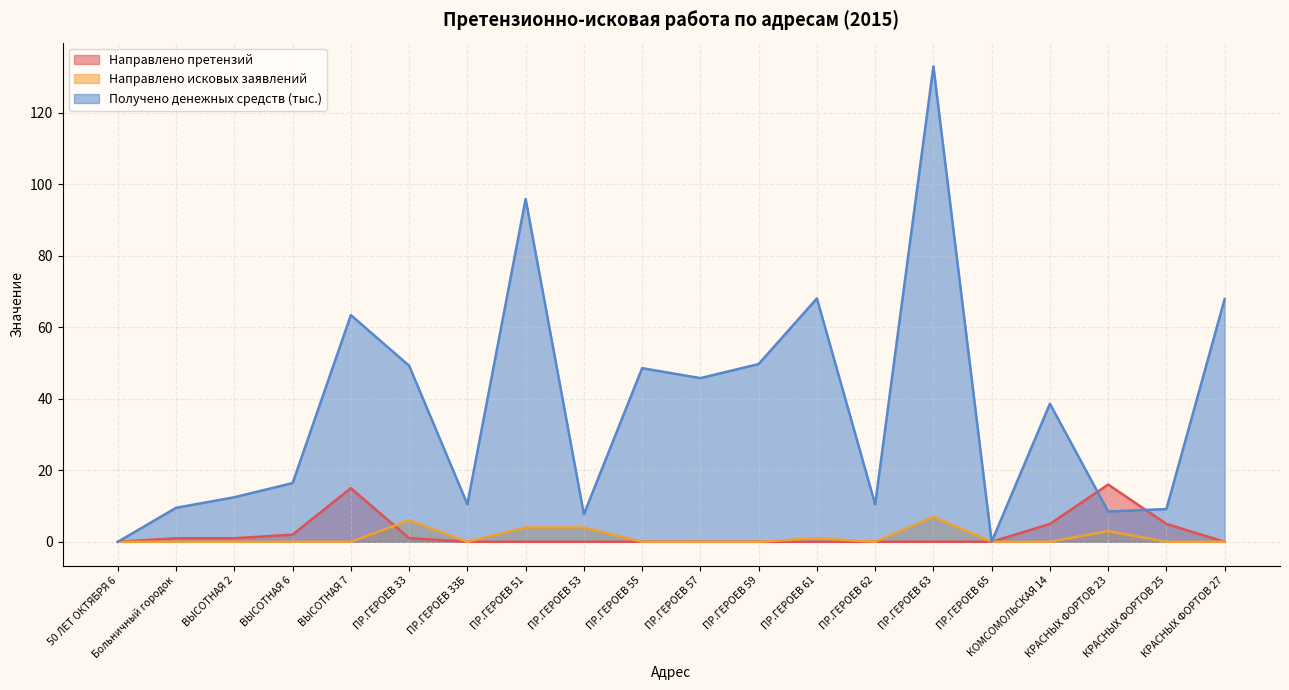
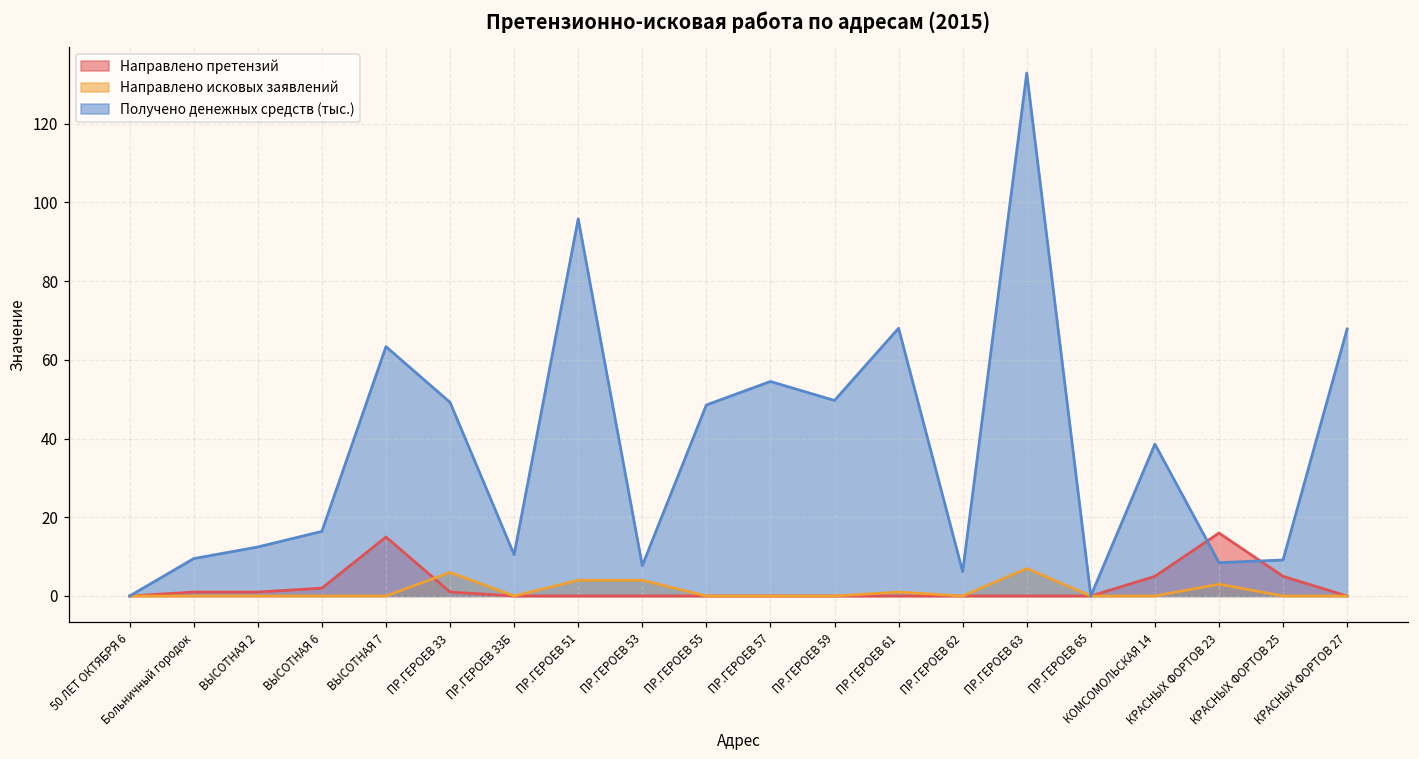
  {
    "Направлено претензий": {
      "Больничный городок": 1,
      "ВЫСОТНАЯ 2": 1,
      "ВЫСОТНАЯ 6": 2,
      "ВЫСОТНАЯ 7": 15,
      "ПР.ГЕРОЕВ 33": 1,
      "ПР.ГЕРОЕВ 51": 0,
      "ПР.ГЕРОЕВ 53": 0,
      "ПР.ГЕРОЕВ 61": 0,
      "ПР.ГЕРОЕВ 63": 0,
      "КОМСОМОЛЬСКАЯ 14": 5,
      "КРАСНЫХ ФОРТОВ 23": 16,
      "КРАСНЫХ ФОРТОВ 25": 5
    },
    "Направлено исковых заявлений": {
      "Больничный городок": 0,
      "ВЫСОТНАЯ 2": 0,
      "ВЫСОТНАЯ 6": 0,
      "ВЫСОТНАЯ 7": 0,
      "ПР.ГЕРОЕВ 33": 6,
      "ПР.ГЕРОЕВ 51": 4,
      "ПР.ГЕРОЕВ 53": 4,
      "ПР.ГЕРОЕВ 61": 1,
      "ПР.ГЕРОЕВ 63": 7,
      "КОМСОМОЛЬСКАЯ 14": 0,
      "КРАСНЫХ ФОРТОВ 23": 3,
      "КРАСНЫХ ФОРТОВ 25": 0
    },
    "Получено денежных средств (тыс.)": {
      "Больничный городок": 10,
      "ВЫСОТНАЯ 2": 12,
      "ВЫСОТНАЯ 6": 16,
      "ВЫСОТНАЯ 7": 63,
      "ПР.ГЕРОЕВ 33": 49,
      "ПР.ГЕРОЕВ 33Б": 11,
      "ПР.ГЕРОЕВ 51": 96,
      "ПР.ГЕРОЕВ 53": 8,
      "ПР.ГЕРОЕВ 55": 49,
-     "ПР.ГЕРОЕВ 57": 46,
+     "ПР.ГЕРОЕВ 57": 55,
      "ПР.ГЕРОЕВ 59": 50,
      "ПР.ГЕРОЕВ 61": 68,
-     "ПР.ГЕРОЕВ 62": 10,
+     "ПР.ГЕРОЕВ 62": 6,
      "ПР.ГЕРОЕВ 63": 133,
      "КОМСОМОЛЬСКАЯ 14": 39,
      "КРАСНЫХ ФОРТОВ 23": 8,
      "КРАСНЫХ ФОРТОВ 25": 9,
      "КРАСНЫХ ФОРТОВ 27": 68
    }
  }
